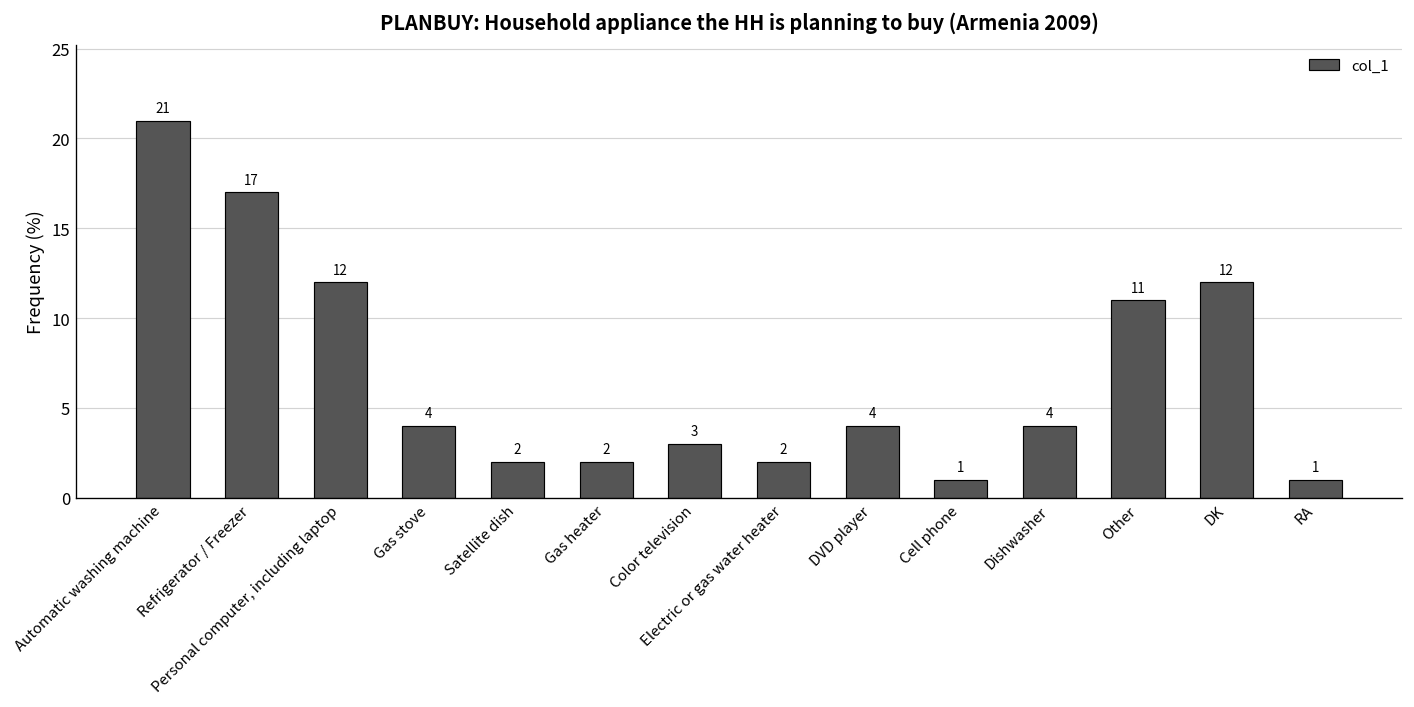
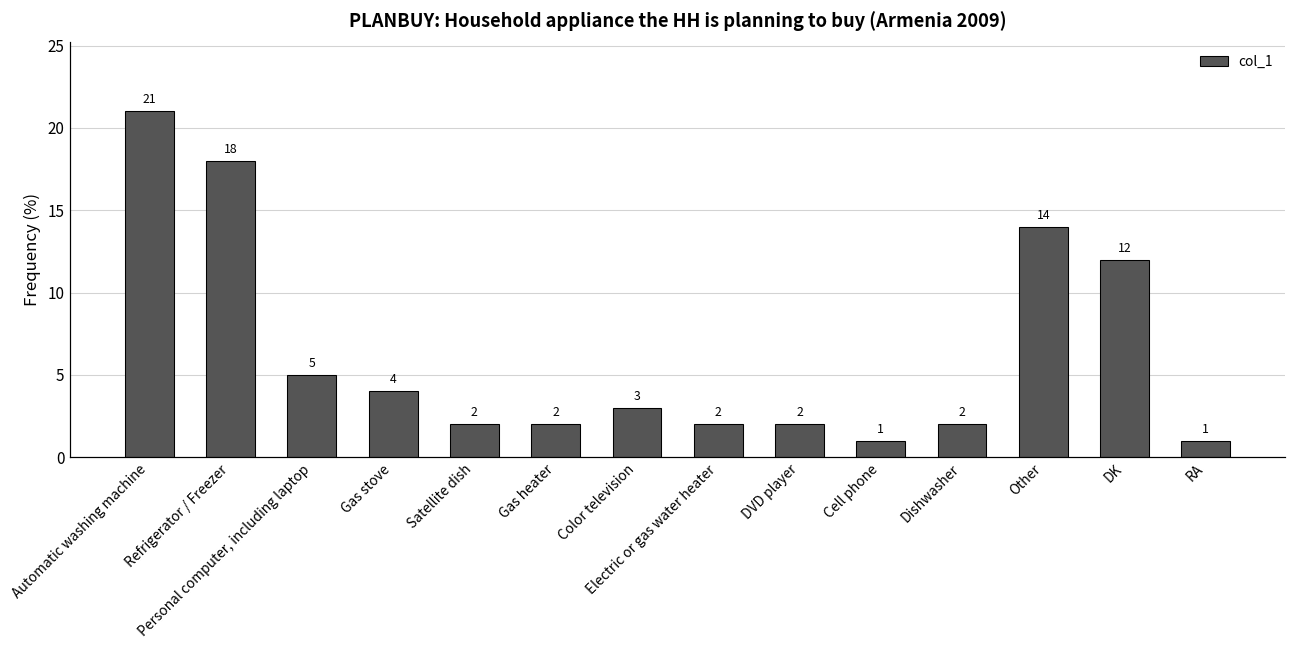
  {
    "Automatic washing machine": 21,
-   "Refrigerator / Freezer": 17,
-   "Personal computer, including laptop": 12,
+   "Refrigerator / Freezer": 18,
+   "Personal computer, including laptop": 5,
    "Gas stove": 4,
    "Satellite dish": 2,
    "Gas heater": 2,
    "Color television": 3,
    "Electric or gas water heater": 2,
-   "DVD player": 4,
+   "DVD player": 2,
    "Cell phone": 1,
-   "Dishwasher": 4,
-   "Other": 11,
+   "Dishwasher": 2,
+   "Other": 14,
    "DK": 12,
    "RA": 1
  }
